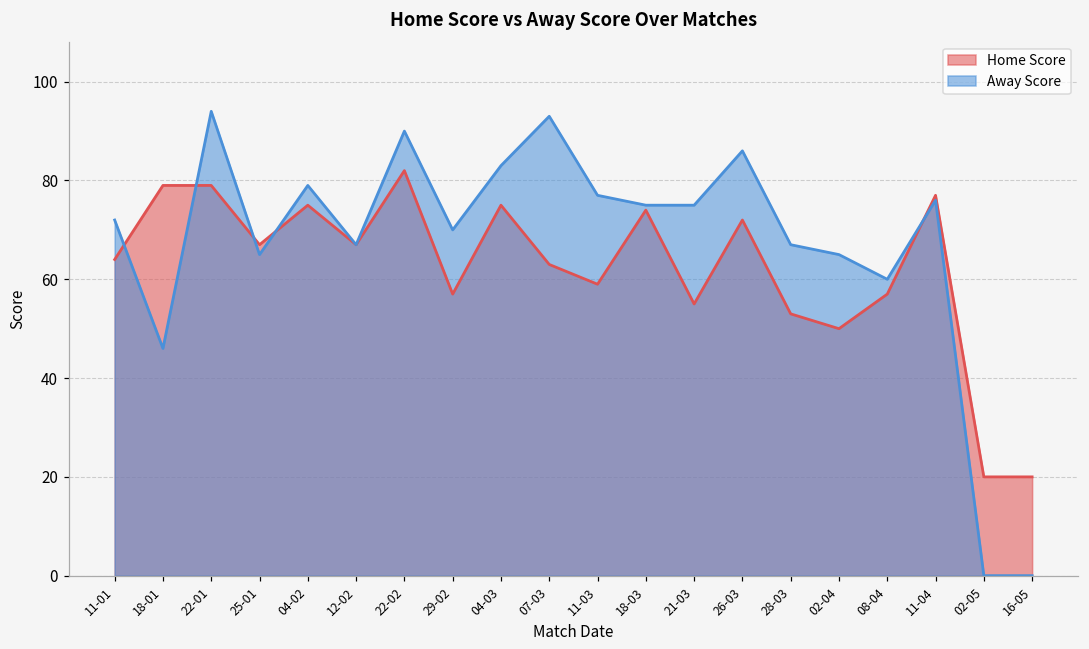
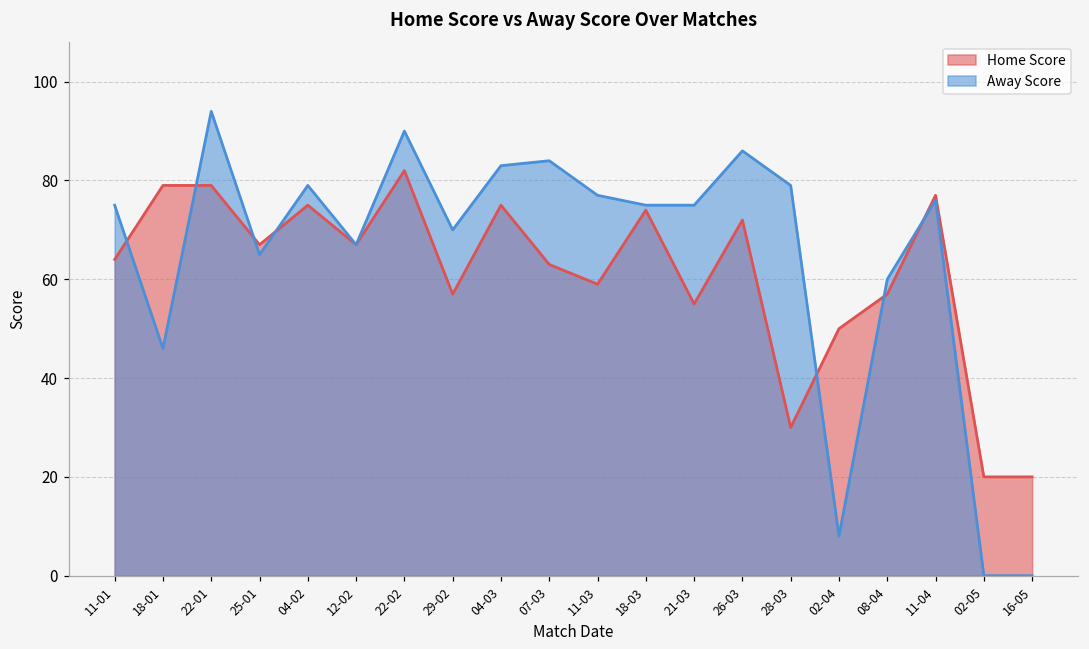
  {
    "Home Score": {
      "11-01": 64,
      "18-01": 79,
      "22-01": 79,
      "25-01": 67,
      "04-02": 75,
      "22-02": 82,
      "29-02": 57,
      "04-03": 75,
      "07-03": 63,
      "11-03": 59,
      "18-03": 74,
      "21-03": 55,
      "26-03": 72,
-     "28-03": 53,
+     "28-03": 30,
      "02-04": 50,
      "08-04": 57,
      "11-04": 77,
      "02-05": 20,
      "16-05": 20
    },
    "Away Score": {
-     "11-01": 72,
+     "11-01": 75,
      "18-01": 46,
      "22-01": 94,
      "25-01": 65,
      "04-02": 79,
      "22-02": 90,
      "29-02": 70,
      "04-03": 83,
-     "07-03": 93,
+     "07-03": 84,
      "11-03": 77,
      "18-03": 75,
      "21-03": 75,
      "26-03": 86,
-     "28-03": 67,
-     "02-04": 65,
+     "28-03": 79,
+     "02-04": 8,
      "08-04": 60,
      "11-04": 76,
      "02-05": 0,
      "16-05": 0
    }
  }
